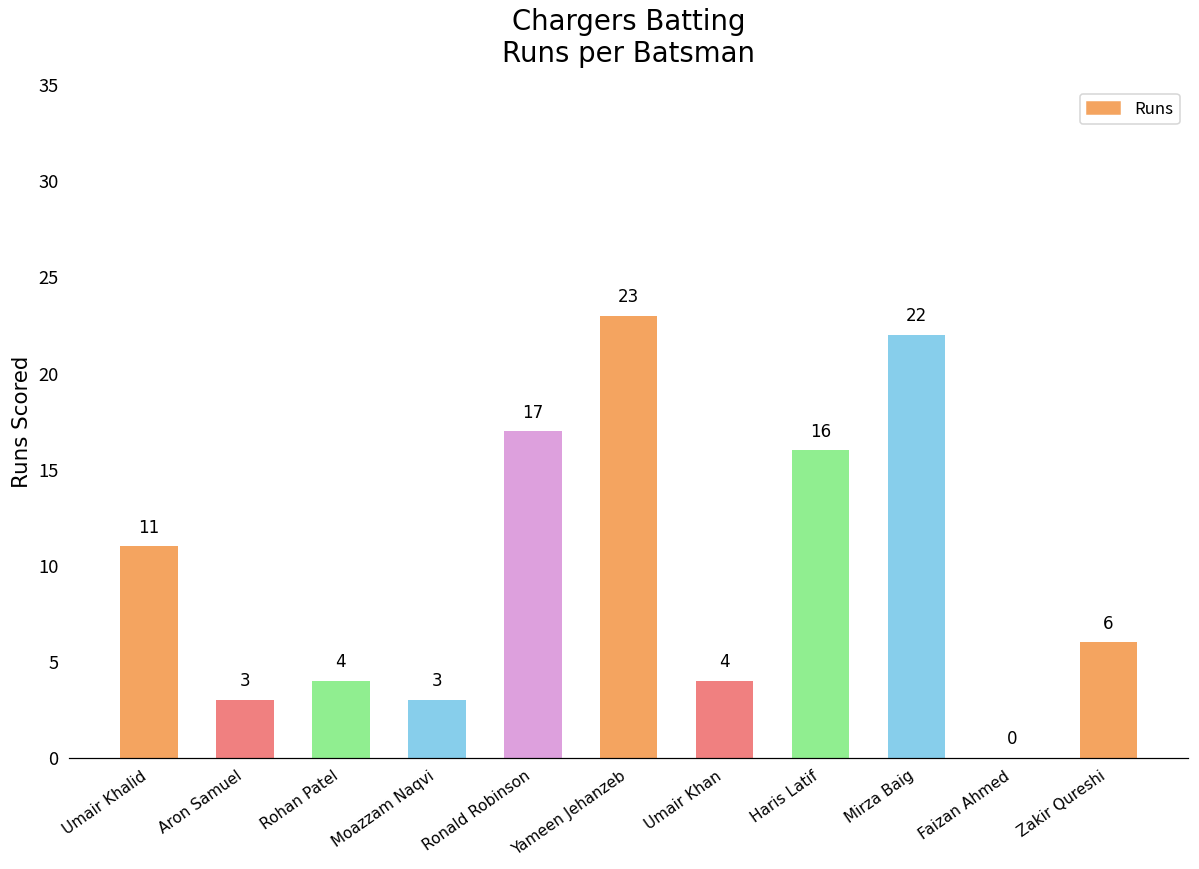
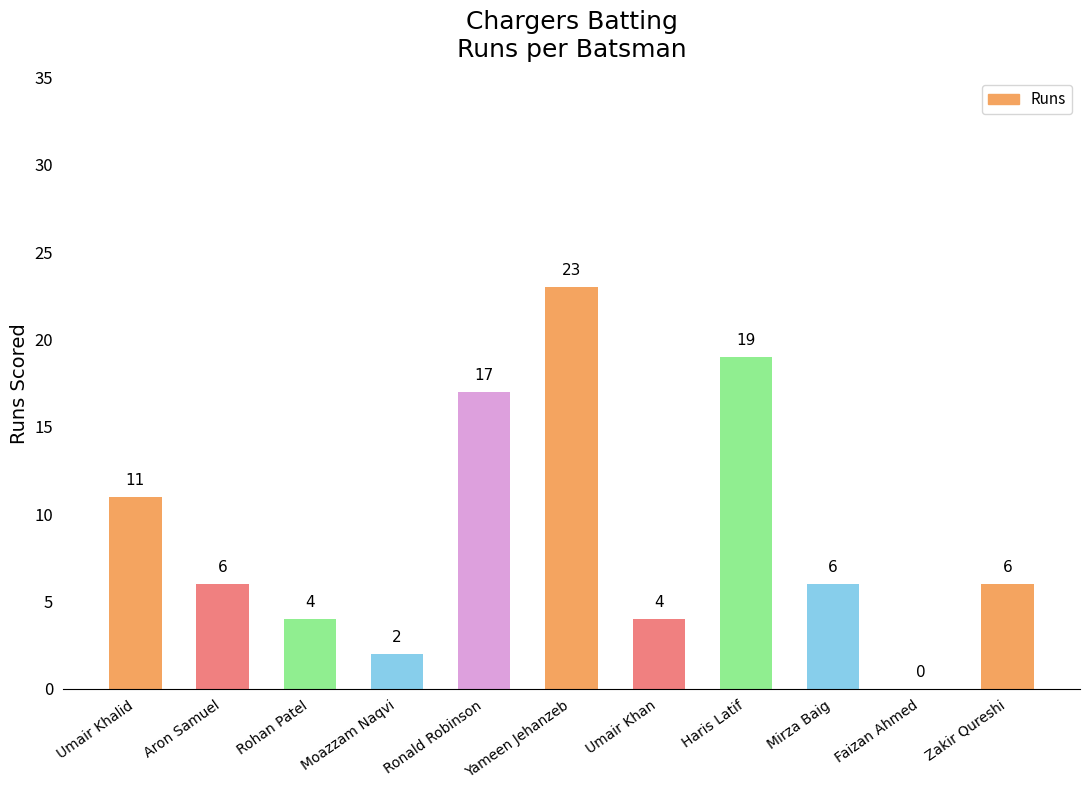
  {
    "Umair Khalid": 11,
-   "Aron Samuel": 3,
+   "Aron Samuel": 6,
    "Rohan Patel": 4,
-   "Moazzam Naqvi": 3,
+   "Moazzam Naqvi": 2,
    "Ronald Robinson": 17,
    "Yameen Jehanzeb": 23,
    "Umair Khan": 4,
-   "Haris Latif": 16,
-   "Mirza Baig": 22,
+   "Haris Latif": 19,
+   "Mirza Baig": 6,
    "Faizan Ahmed": 0,
    "Zakir Qureshi": 6
  }
